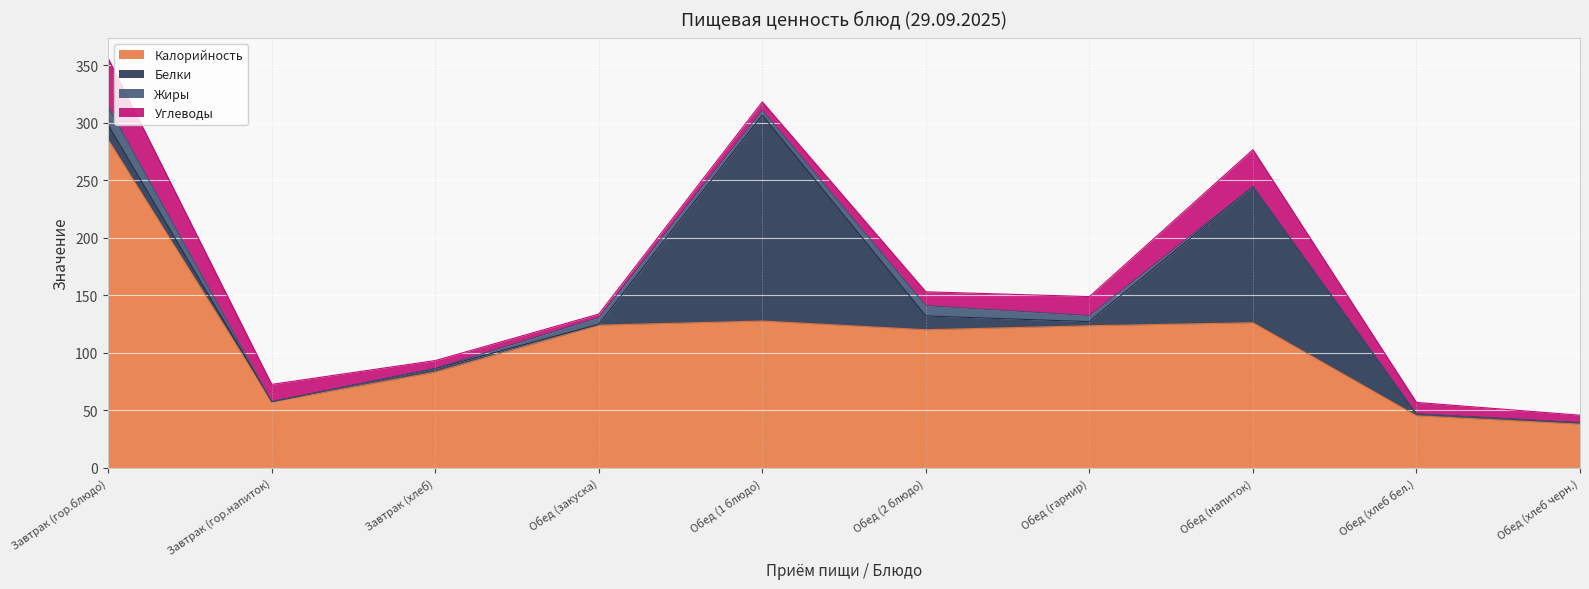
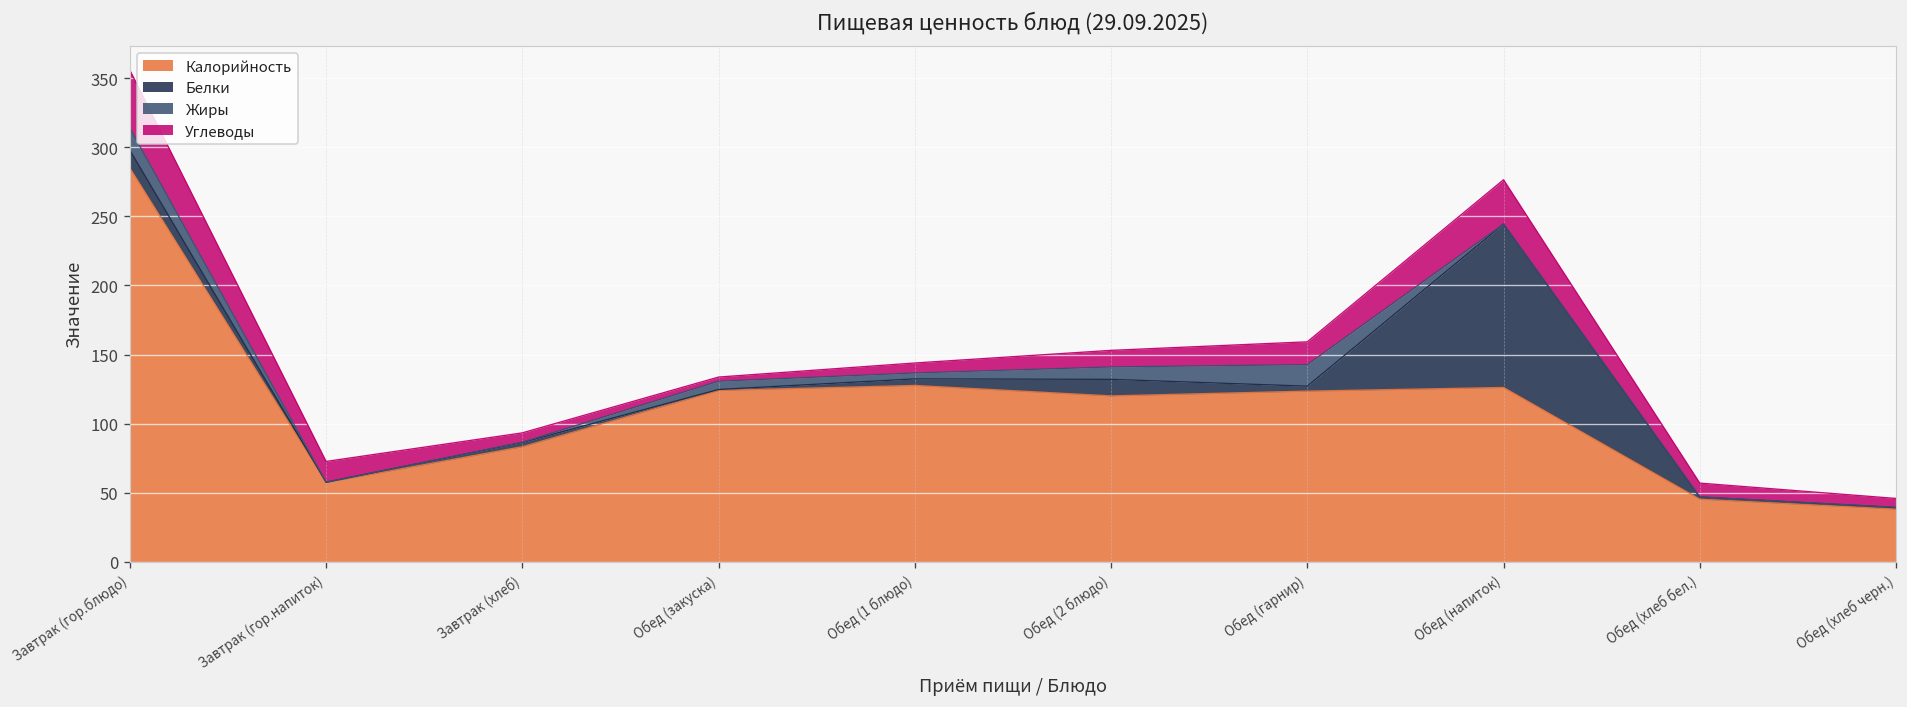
  {
    "Калорийность": {
      "Завтрак (гор.блюдо)": 285,
      "Завтрак (хлеб)": 83,
      "Обед (1 блюдо)": 128,
      "Обед (2 блюдо)": 120,
      "Обед (гарнир)": 123,
      "Обед (напиток)": 126
    },
    "Белки": {
      "Завтрак (гор.блюдо)": 13,
-     "Обед (1 блюдо)": 179,
+     "Обед (1 блюдо)": 5,
      "Обед (2 блюдо)": 12,
      "Обед (гарнир)": 4
    },
    "Жиры": {
      "Завтрак (гор.блюдо)": 16,
      "Обед (закуска)": 6,
      "Обед (1 блюдо)": 4,
      "Обед (2 блюдо)": 9,
-     "Обед (гарнир)": 5
+     "Обед (гарнир)": 16
    },
    "Углеводы": {
      "Завтрак (гор.блюдо)": 42,
      "Завтрак (гор.напиток)": 15,
      "Завтрак (хлеб)": 7,
      "Обед (закуска)": 3,
      "Обед (1 блюдо)": 7,
      "Обед (2 блюдо)": 12,
      "Обед (гарнир)": 17,
      "Обед (напиток)": 32,
      "Обед (хлеб бел.)": 10,
      "Обед (хлеб черн.)": 6
    }
  }
